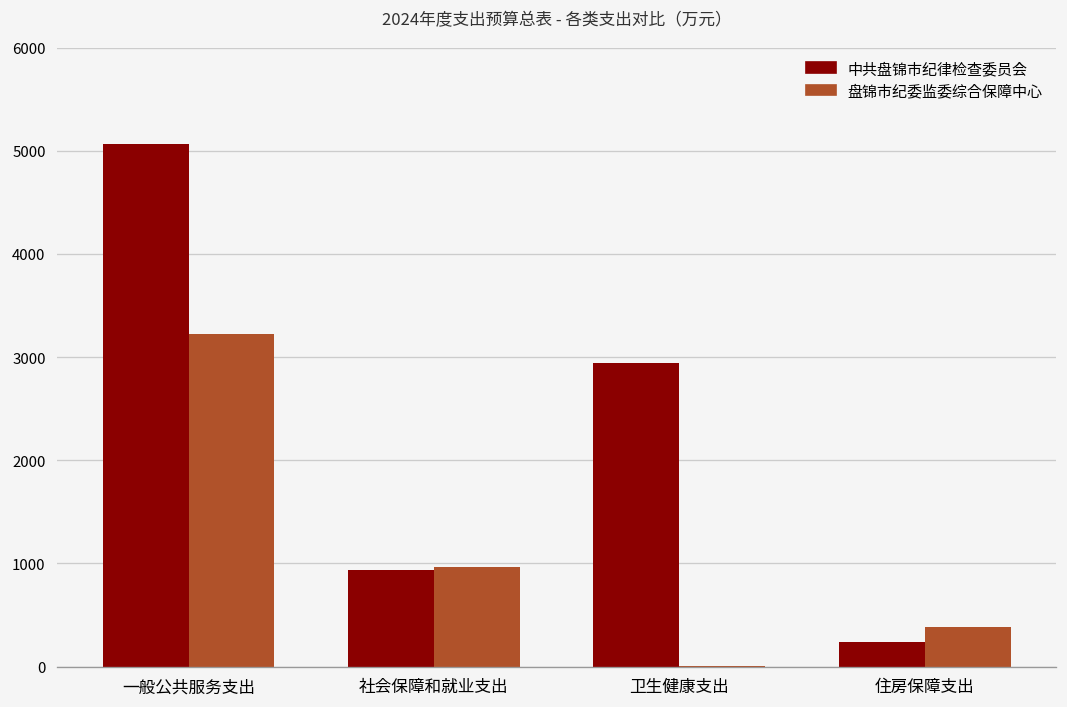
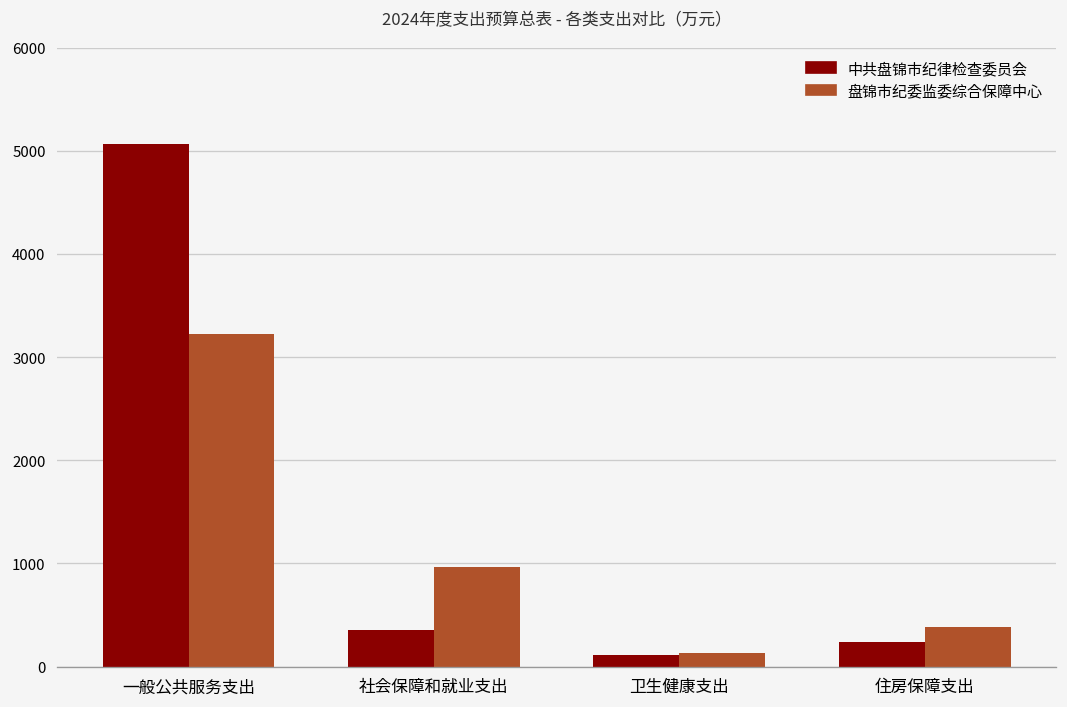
  {
    "中共盘锦市纪律检查委员会": {
      "一般公共服务支出": 5100,
-     "社会保障和就业支出": 900,
-     "卫生健康支出": 2900,
+     "社会保障和就业支出": 300,
+     "卫生健康支出": 100,
      "住房保障支出": 200
    },
    "盘锦市纪委监委综合保障中心": {
      "一般公共服务支出": 3200,
      "社会保障和就业支出": 1000,
-     "卫生健康支出": 0,
+     "卫生健康支出": 100,
      "住房保障支出": 400
    }
  }
